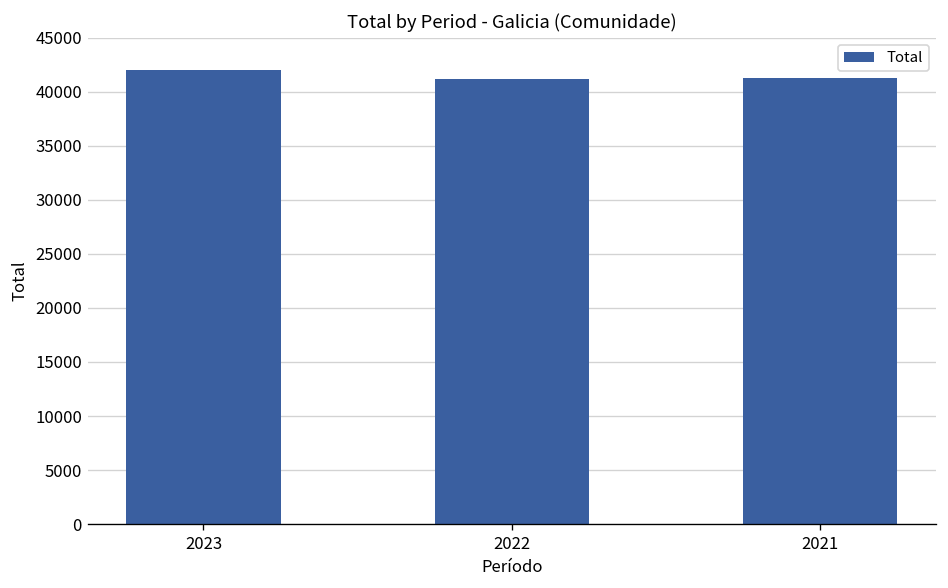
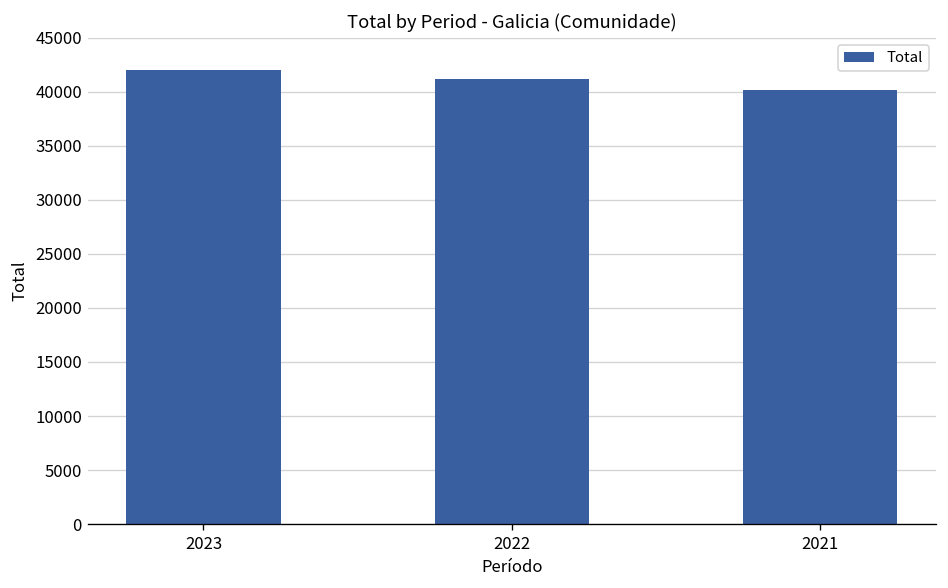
  {
    "2023": 42000,
    "2022": 41000,
-   "2021": 41000
+   "2021": 40000
  }
